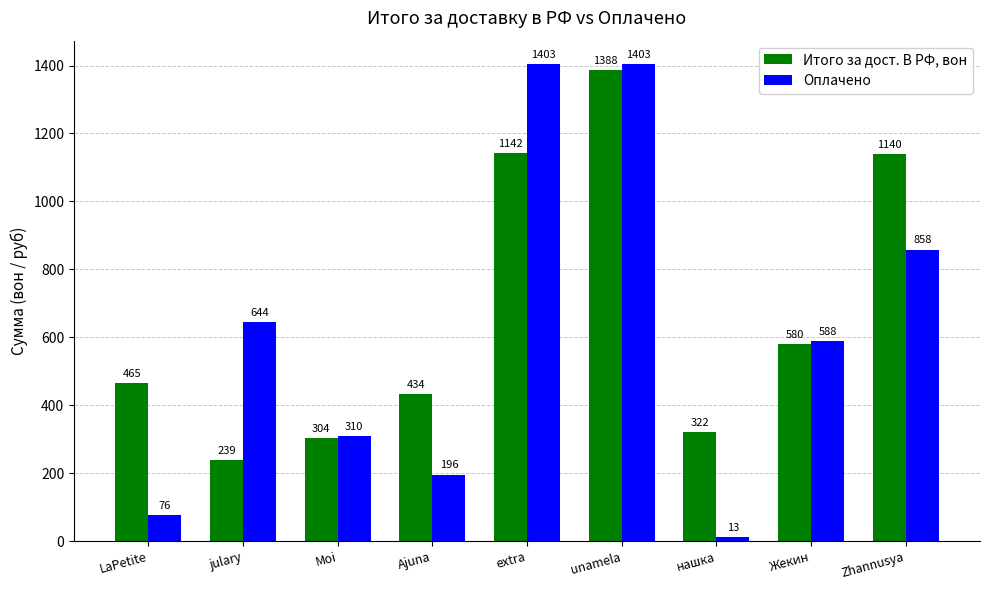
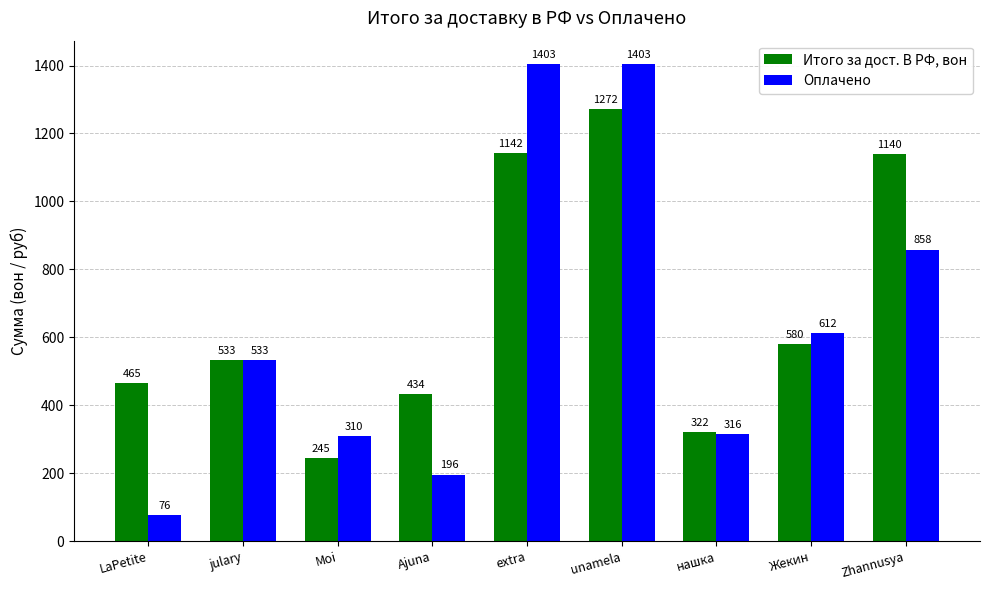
  {
    "Итого за дост. В РФ, вон": {
      "LaPetite": 465,
-     "julary": 239,
-     "Moi": 304,
+     "julary": 533,
+     "Moi": 245,
      "Ajuna": 434,
      "extra": 1142,
-     "unamela": 1388,
+     "unamela": 1272,
      "нашка": 322,
      "Жекин": 580,
      "Zhannusya": 1140
    },
    "Оплачено": {
      "LaPetite": 76,
-     "julary": 644,
+     "julary": 533,
      "Moi": 310,
      "Ajuna": 196,
      "extra": 1403,
      "unamela": 1403,
-     "нашка": 13,
-     "Жекин": 588,
+     "нашка": 316,
+     "Жекин": 612,
      "Zhannusya": 858
    }
  }
